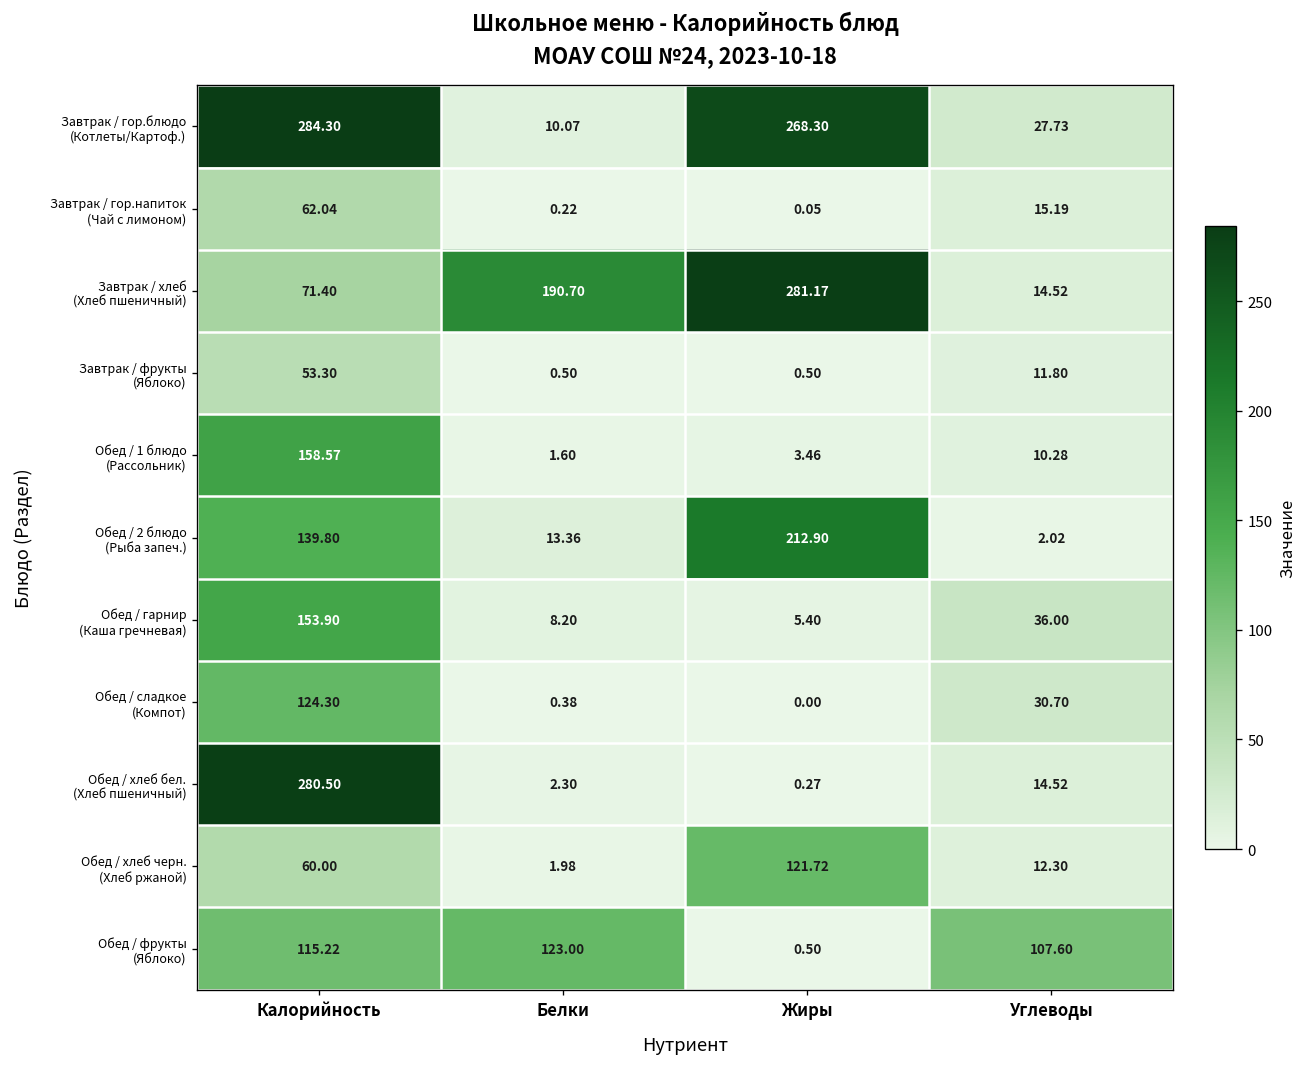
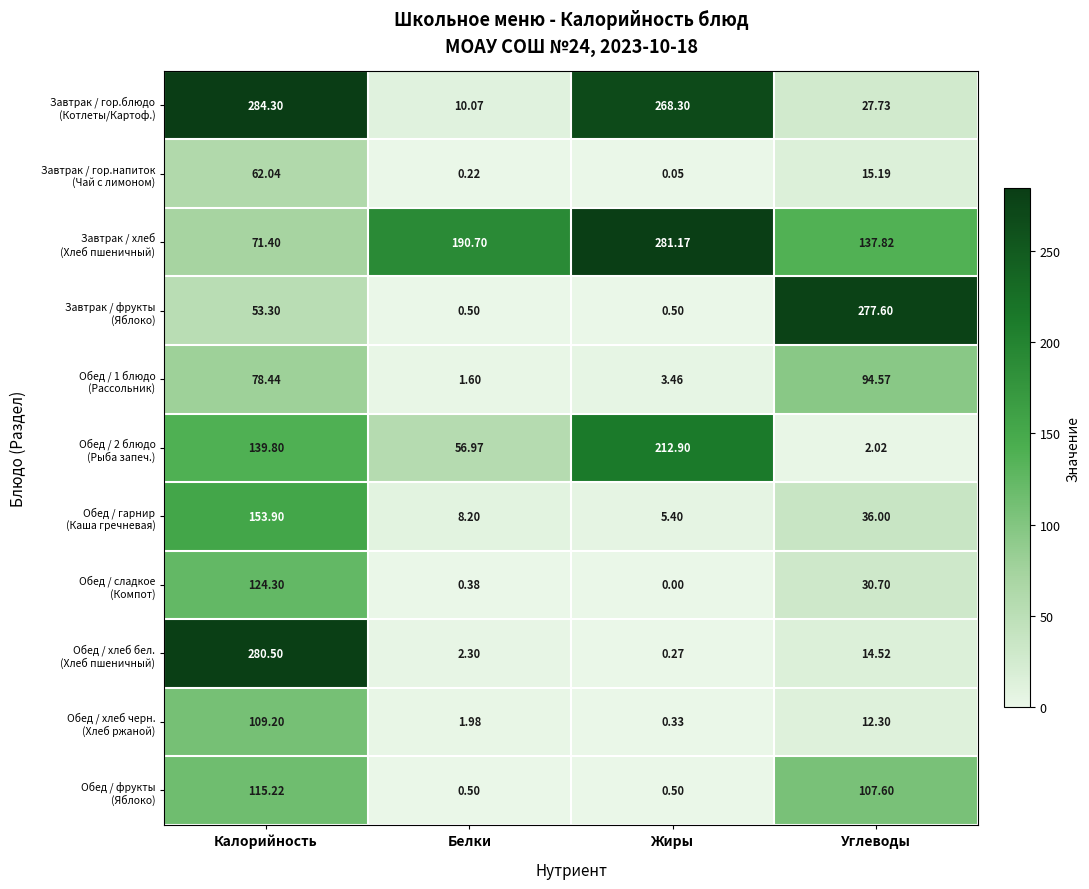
  {
    "Завтрак / гор.блюдо (Котлеты/Картоф.)": {
      "Калорийность": 284.30,
      "Белки": 10.07,
      "Жиры": 268.30,
      "Углеводы": 27.73
    },
    "Завтрак / гор.напиток (Чай с лимоном)": {
      "Калорийность": 62.04,
      "Белки": 0.22,
      "Жиры": 0.05,
      "Углеводы": 15.19
    },
    "Завтрак / хлеб (Хлеб пшеничный)": {
      "Калорийность": 71.40,
      "Белки": 190.70,
      "Жиры": 281.17,
-     "Углеводы": 14.52
+     "Углеводы": 137.82
    },
    "Завтрак / фрукты (Яблоко)": {
      "Калорийность": 53.30,
      "Белки": 0.50,
      "Жиры": 0.50,
-     "Углеводы": 11.80
+     "Углеводы": 277.60
    },
    "Обед / 1 блюдо (Рассольник)": {
-     "Калорийность": 158.57,
+     "Калорийность": 78.44,
      "Белки": 1.60,
      "Жиры": 3.46,
-     "Углеводы": 10.28
+     "Углеводы": 94.57
    },
    "Обед / 2 блюдо (Рыба запеч.)": {
      "Калорийность": 139.80,
-     "Белки": 13.36,
+     "Белки": 56.97,
      "Жиры": 212.90,
      "Углеводы": 2.02
    },
    "Обед / гарнир (Каша гречневая)": {
      "Калорийность": 153.90,
      "Белки": 8.20,
      "Жиры": 5.40,
      "Углеводы": 36.00
    },
    "Обед / сладкое (Компот)": {
      "Калорийность": 124.30,
      "Белки": 0.38,
      "Жиры": 0.00,
      "Углеводы": 30.70
    },
    "Обед / хлеб бел. (Хлеб пшеничный)": {
      "Калорийность": 280.50,
      "Белки": 2.30,
      "Жиры": 0.27,
      "Углеводы": 14.52
    },
    "Обед / хлеб черн. (Хлеб ржаной)": {
-     "Калорийность": 60.00,
+     "Калорийность": 109.20,
      "Белки": 1.98,
-     "Жиры": 121.72,
+     "Жиры": 0.33,
      "Углеводы": 12.30
    },
    "Обед / фрукты (Яблоко)": {
      "Калорийность": 115.22,
-     "Белки": 123.00,
+     "Белки": 0.50,
      "Жиры": 0.50,
      "Углеводы": 107.60
    }
  }
